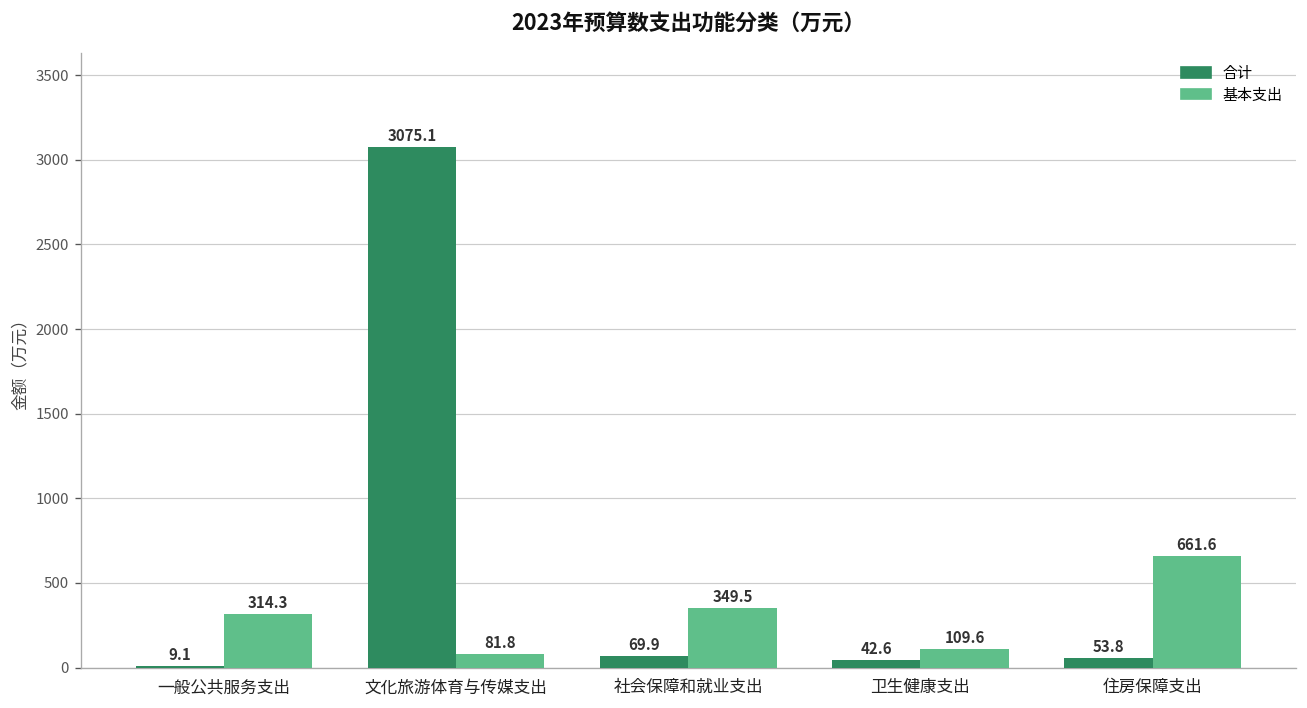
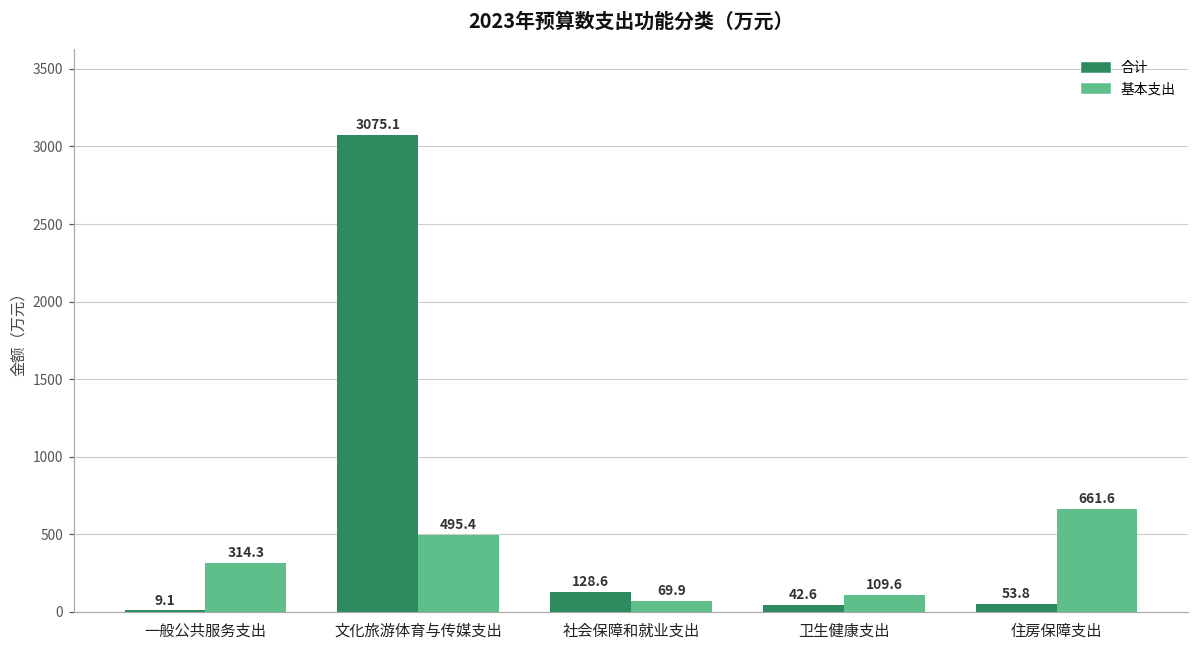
  {
    "合计": {
      "一般公共服务支出": 9.1,
      "文化旅游体育与传媒支出": 3075.1,
-     "社会保障和就业支出": 69.9,
+     "社会保障和就业支出": 128.6,
      "卫生健康支出": 42.6,
      "住房保障支出": 53.8
    },
    "基本支出": {
      "一般公共服务支出": 314.3,
-     "文化旅游体育与传媒支出": 81.8,
-     "社会保障和就业支出": 349.5,
+     "文化旅游体育与传媒支出": 495.4,
+     "社会保障和就业支出": 69.9,
      "卫生健康支出": 109.6,
      "住房保障支出": 661.6
    }
  }
